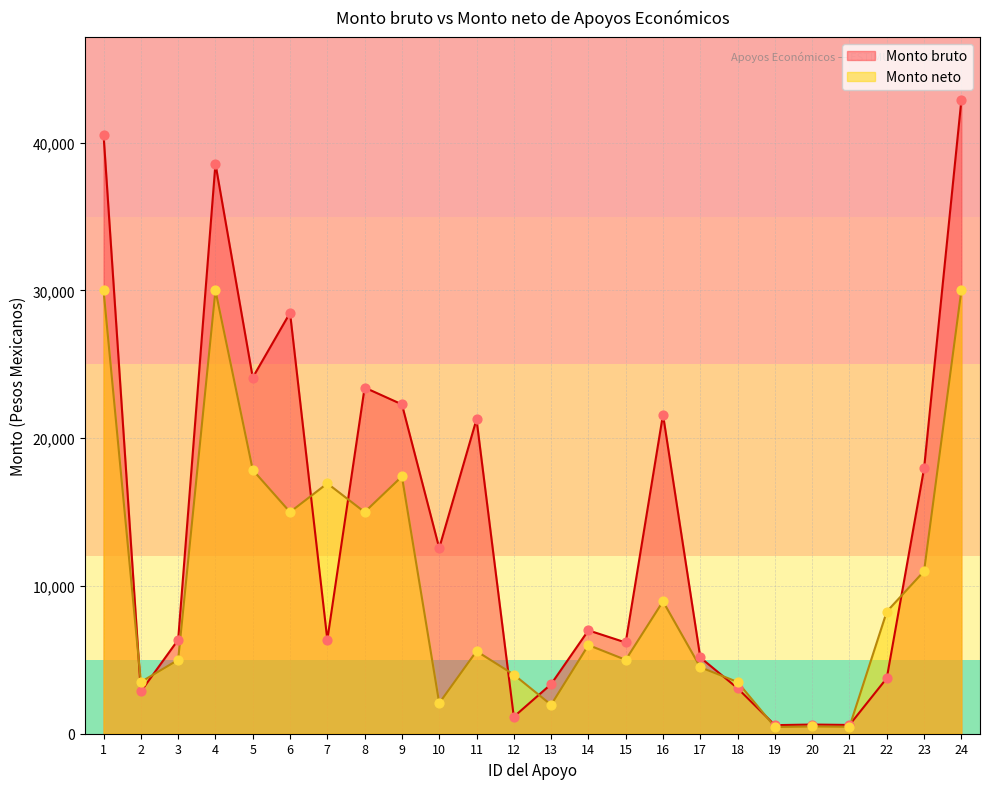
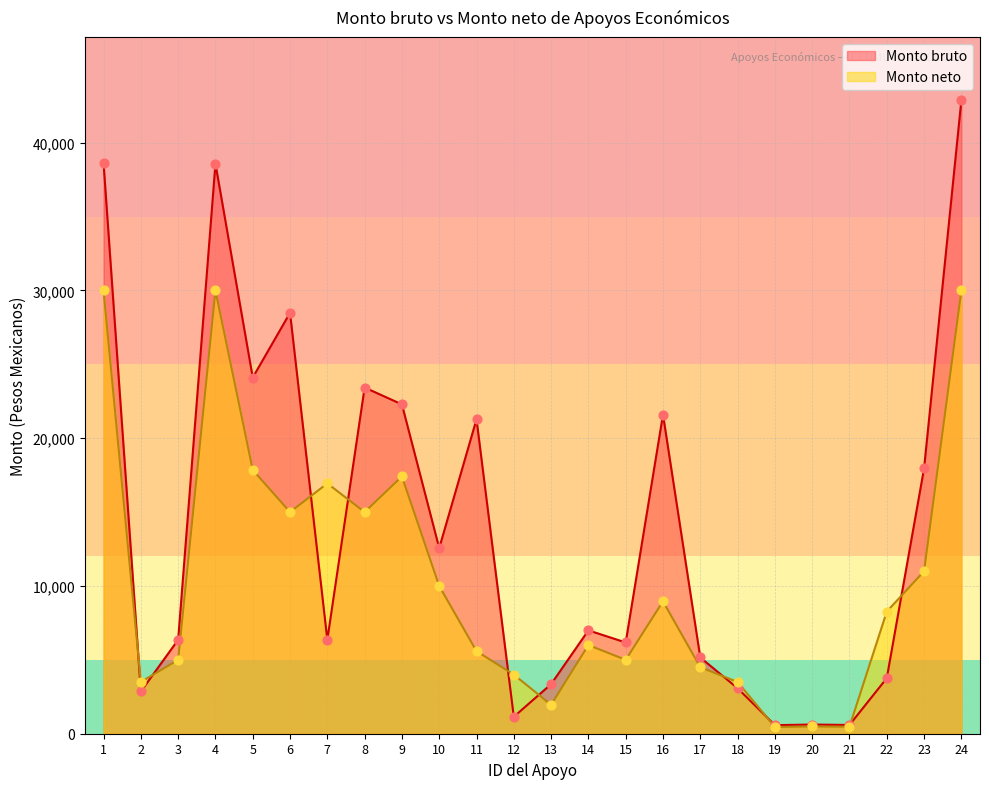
  {
    "Monto bruto": {
-     "1": "40,500",
+     "1": "38,600",
      "2": "2,900",
      "3": "6,400",
      "4": "38,600",
      "5": "24,100",
      "6": "28,500",
      "7": "6,400",
      "8": "23,400",
      "9": "22,300",
      "10": "12,600",
      "11": "21,300",
      "12": "1,100",
      "13": "3,400",
      "14": "7,000",
      "15": "6,200",
      "16": "21,600",
      "17": "5,200",
      "18": "3,100",
      "22": "3,800",
      "23": "18,000",
      "24": "42,900"
    },
    "Monto neto": {
      "1": "30,000",
      "2": "3,500",
      "3": "5,000",
      "4": "30,000",
      "5": "17,900",
      "6": "15,000",
      "7": "16,900",
      "8": "15,000",
      "9": "17,400",
-     "10": "2,100",
+     "10": "10,000",
      "11": "5,600",
      "12": "4,000",
      "13": "2,000",
      "14": "6,000",
      "15": "5,000",
      "16": "9,000",
      "17": "4,500",
      "18": "3,500",
      "22": "8,300",
      "23": "11,000",
      "24": "30,000"
    }
  }
